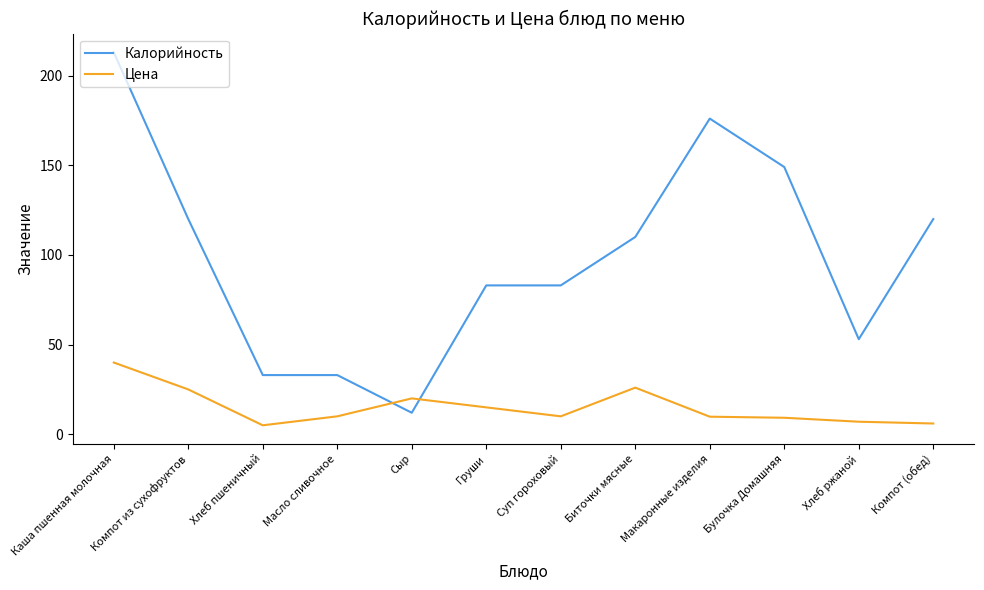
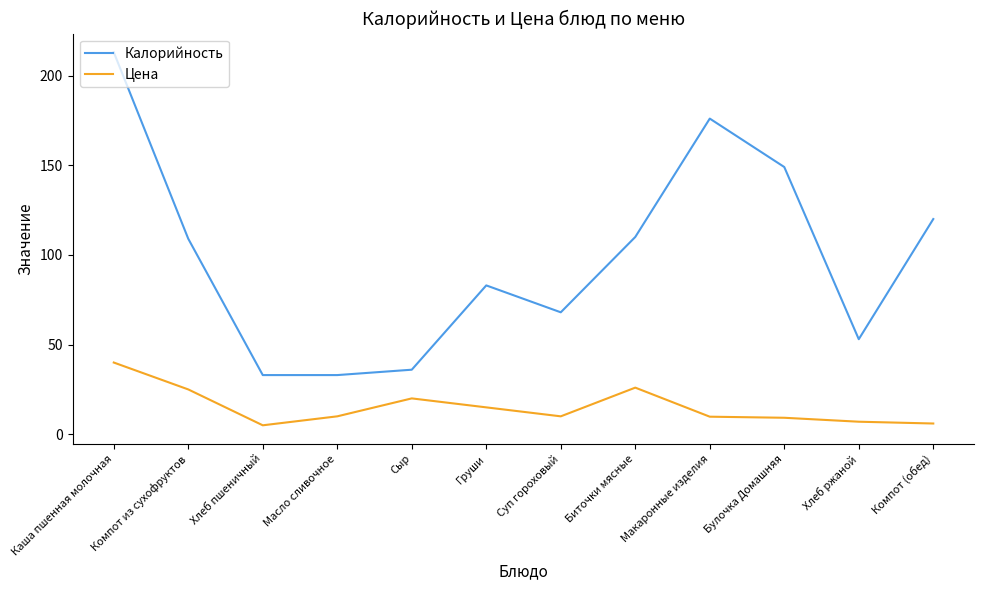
  {
    "Калорийность": {
-     "Компот из сухофруктов": 120,
+     "Компот из сухофруктов": 109,
      "Хлеб пшеничный": 33,
      "Масло сливочное": 33,
-     "Сыр": 12,
+     "Сыр": 36,
      "Груши": 83,
-     "Суп гороховый": 83,
+     "Суп гороховый": 68,
      "Биточки мясные": 110,
      "Макаронные изделия": 176,
      "Булочка Домашняя": 149,
      "Хлеб ржаной": 53,
      "Компот (обед)": 120
    },
    "Цена": {
      "Каша пшенная молочная": 40,
      "Компот из сухофруктов": 25,
      "Хлеб пшеничный": 5,
      "Масло сливочное": 10,
      "Сыр": 20,
      "Груши": 15,
      "Суп гороховый": 10,
      "Биточки мясные": 26,
      "Макаронные изделия": 10,
      "Булочка Домашняя": 9,
      "Хлеб ржаной": 7,
      "Компот (обед)": 6
    }
  }
